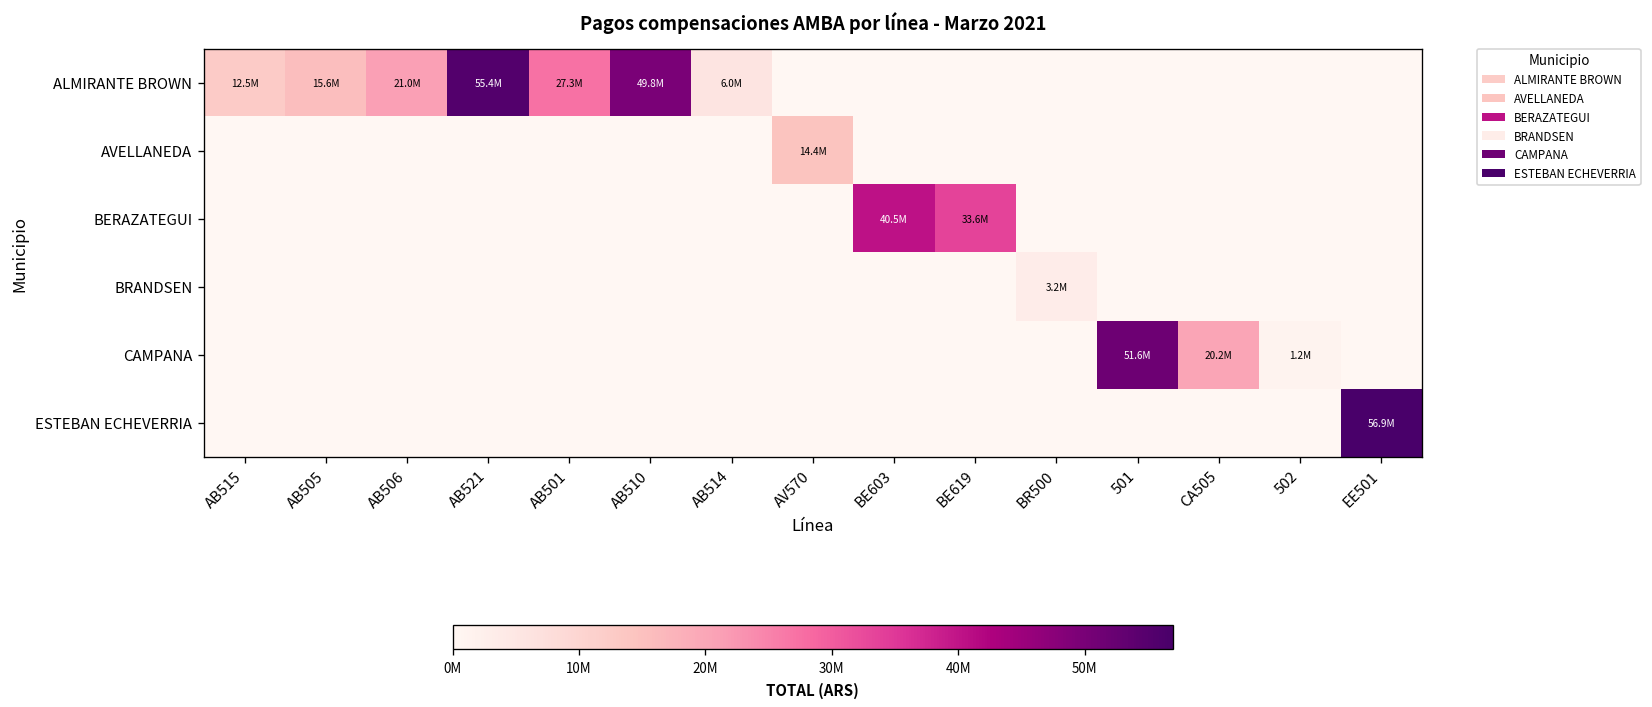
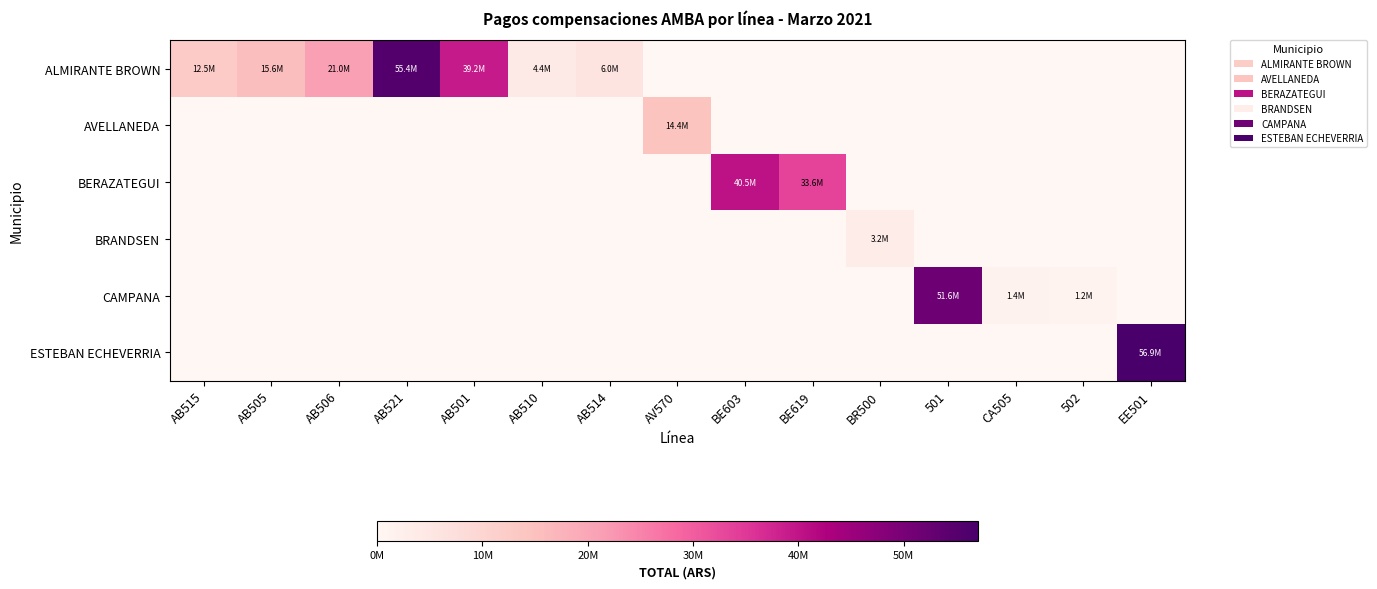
  {
    "ALMIRANTE BROWN": {
      "AB515": "12.5M",
      "AB505": "15.6M",
      "AB506": "21.0M",
      "AB521": "55.4M",
-     "AB501": "27.3M",
-     "AB510": "49.8M",
+     "AB501": "39.2M",
+     "AB510": "4.4M",
      "AB514": "6.0M"
    },
    "AVELLANEDA": {
      "AV570": "14.4M"
    },
    "BERAZATEGUI": {
      "BE603": "40.5M",
      "BE619": "33.6M"
    },
    "BRANDSEN": {
      "BR500": "3.2M"
    },
    "CAMPANA": {
      "501": "51.6M",
-     "CA505": "20.2M",
+     "CA505": "1.4M",
      "502": "1.2M"
    },
    "ESTEBAN ECHEVERRIA": {
      "EE501": "56.9M"
    }
  }
